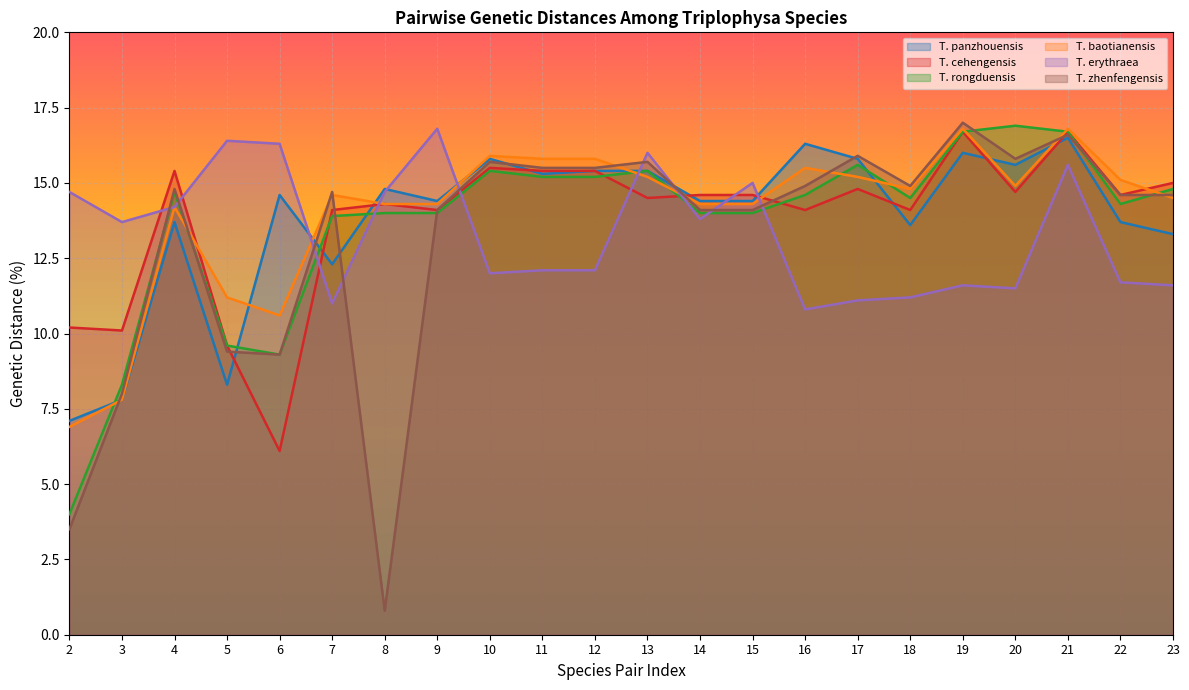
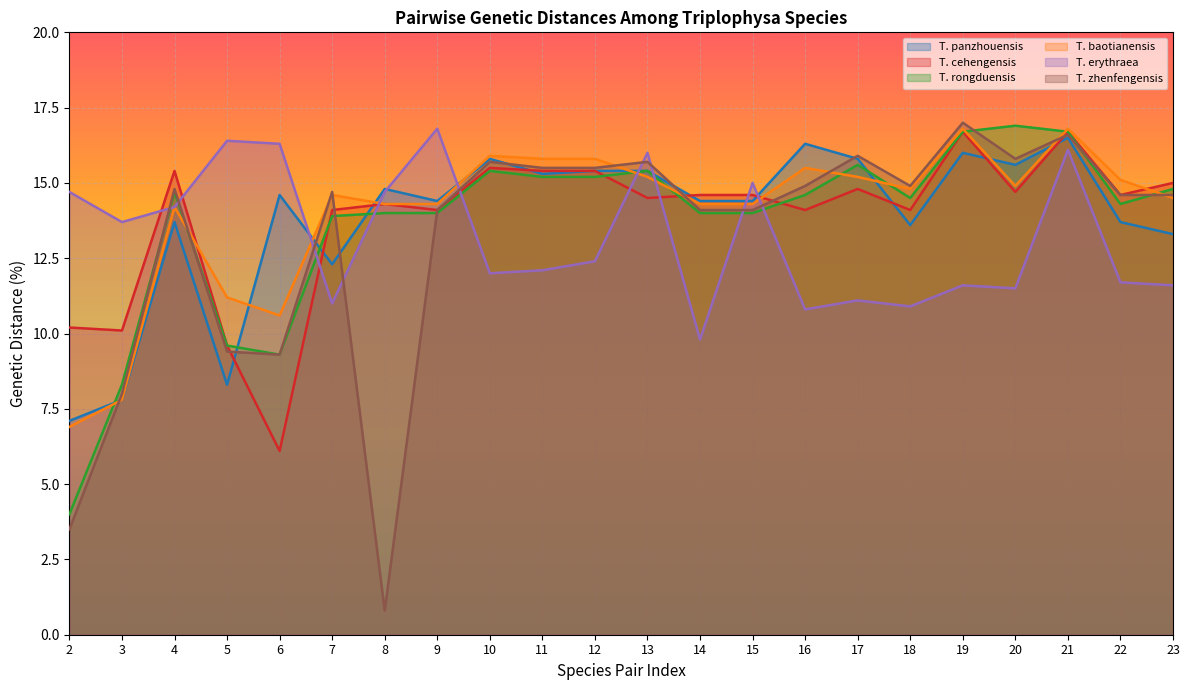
  {
    "T. panzhouensis": {
      "2": 7.1,
      "4": 13.7,
      "5": 8.3,
      "6": 14.6,
      "7": 12.3,
      "8": 14.8,
      "9": 14.4,
      "10": 15.8,
      "11": 15.3,
      "14": 14.4,
      "15": 14.4,
      "16": 16.3,
      "17": 15.8,
      "18": 13.6,
      "19": 16.0,
      "20": 15.6,
      "21": 16.5,
      "22": 13.7,
      "23": 13.3
    },
    "T. rongduensis": {
      "2": 4.0,
      "3": 8.3,
      "4": 14.7,
      "7": 13.9,
      "8": 14.0,
      "9": 14.0,
      "10": 15.4,
      "11": 15.2,
      "12": 15.2,
      "14": 14.0,
      "15": 14.0,
      "16": 14.6,
      "17": 15.6,
      "18": 14.5,
      "20": 16.9,
      "22": 14.3,
      "23": 14.8
    },
    "T. erythraea": {
      "2": 14.7,
      "3": 13.7,
      "5": 16.4,
      "6": 16.3,
      "7": 11.0,
      "8": 14.7,
      "9": 16.8,
      "10": 12.0,
      "11": 12.1,
-     "12": 12.1,
+     "12": 12.4,
      "13": 16.0,
-     "14": 13.8,
+     "14": 9.8,
      "15": 15.0,
      "16": 10.8,
      "17": 11.1,
-     "18": 11.2,
+     "18": 10.9,
      "19": 11.6,
      "20": 11.5,
-     "21": 15.6,
+     "21": 16.1,
      "22": 11.7,
      "23": 11.6
    }
  }
